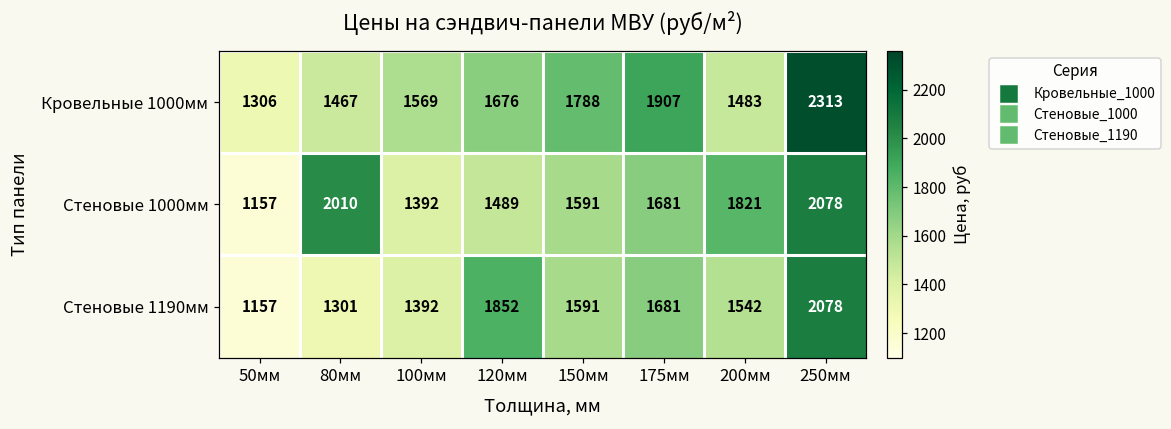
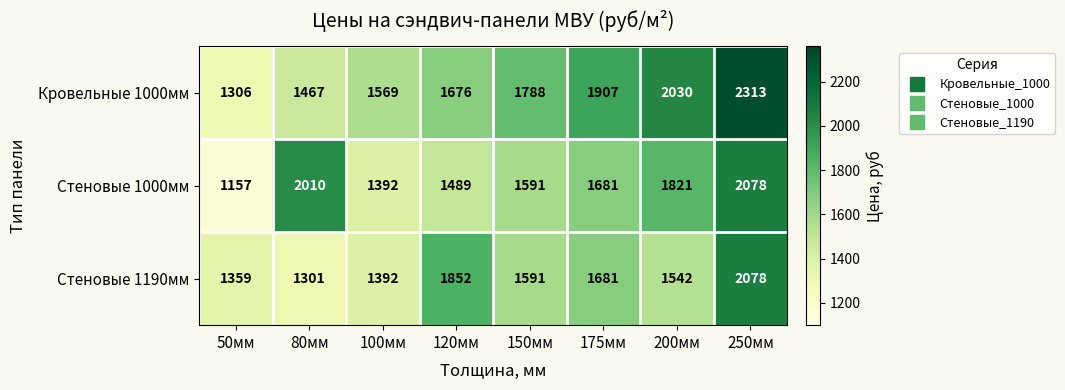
  {
    "Кровельные 1000мм": {
      "50мм": 1306,
      "80мм": 1467,
      "100мм": 1569,
      "120мм": 1676,
      "150мм": 1788,
      "175мм": 1907,
-     "200мм": 1483,
+     "200мм": 2030,
      "250мм": 2313
    },
    "Стеновые 1000мм": {
      "50мм": 1157,
      "80мм": 2010,
      "100мм": 1392,
      "120мм": 1489,
      "150мм": 1591,
      "175мм": 1681,
      "200мм": 1821,
      "250мм": 2078
    },
    "Стеновые 1190мм": {
-     "50мм": 1157,
+     "50мм": 1359,
      "80мм": 1301,
      "100мм": 1392,
      "120мм": 1852,
      "150мм": 1591,
      "175мм": 1681,
      "200мм": 1542,
      "250мм": 2078
    }
  }
